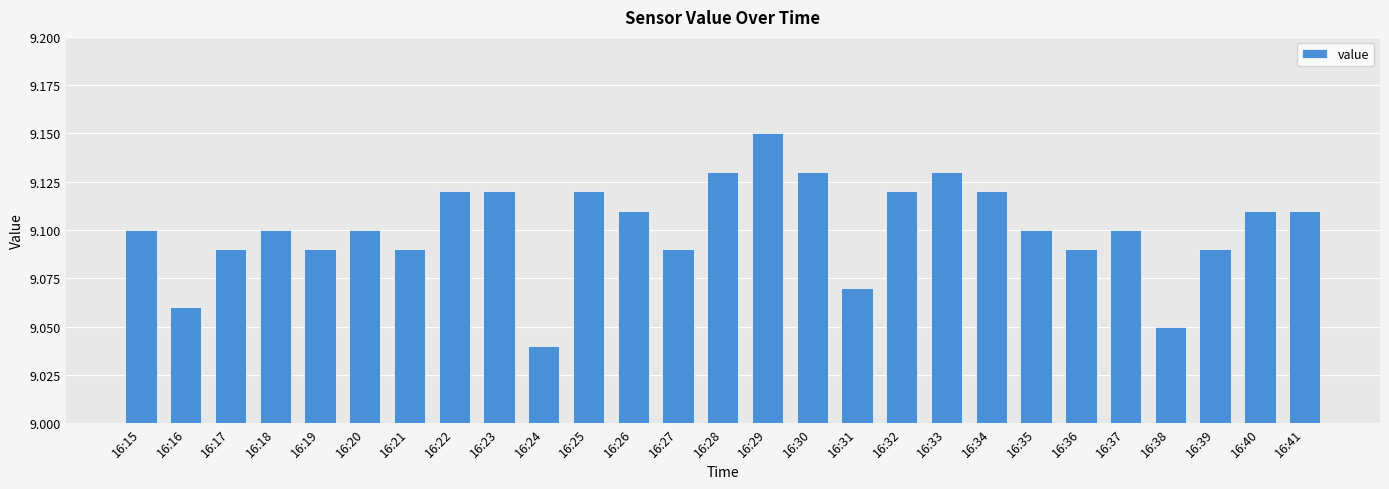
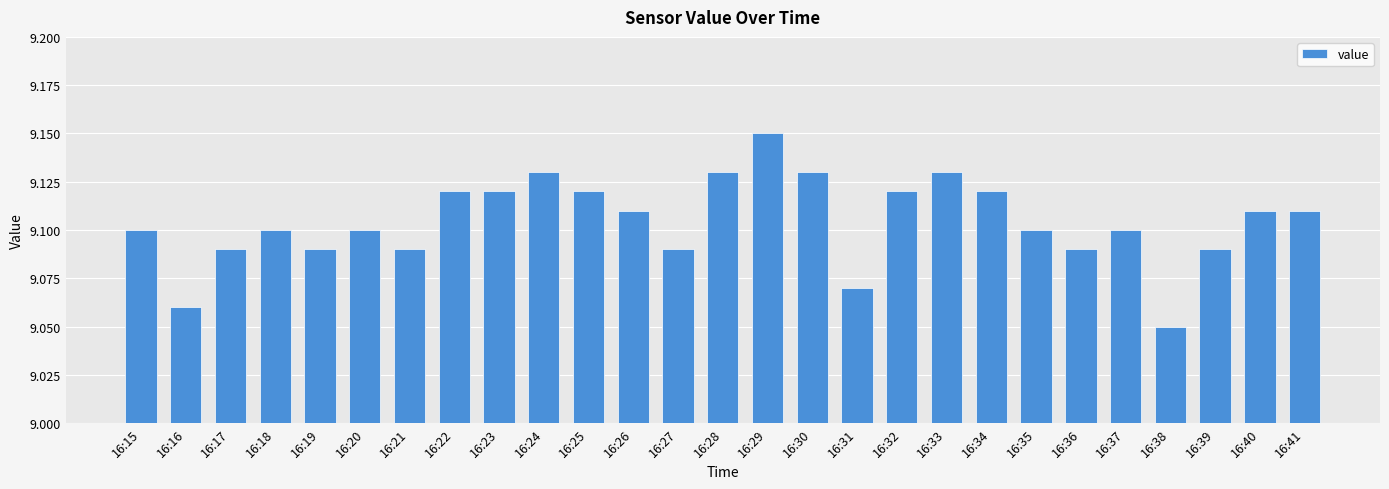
  {
    "16:15": 9.10,
    "16:16": 9.06,
    "16:17": 9.09,
    "16:18": 9.10,
    "16:19": 9.09,
    "16:20": 9.10,
    "16:21": 9.09,
    "16:22": 9.12,
    "16:23": 9.12,
-   "16:24": 9.04,
+   "16:24": 9.13,
    "16:25": 9.12,
    "16:26": 9.11,
    "16:27": 9.09,
    "16:28": 9.13,
    "16:29": 9.15,
    "16:30": 9.13,
    "16:31": 9.07,
    "16:32": 9.12,
    "16:33": 9.13,
    "16:34": 9.12,
    "16:35": 9.10,
    "16:36": 9.09,
    "16:37": 9.10,
    "16:38": 9.05,
    "16:39": 9.09,
    "16:40": 9.11,
    "16:41": 9.11
  }
